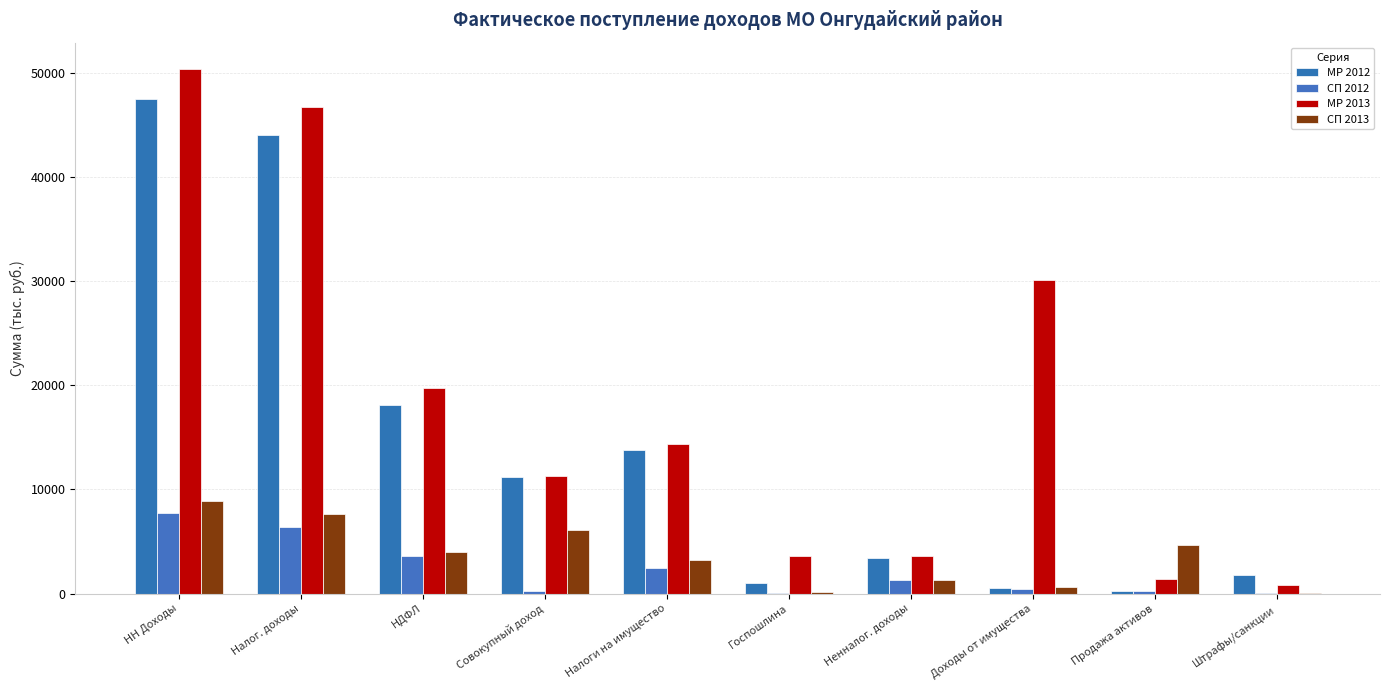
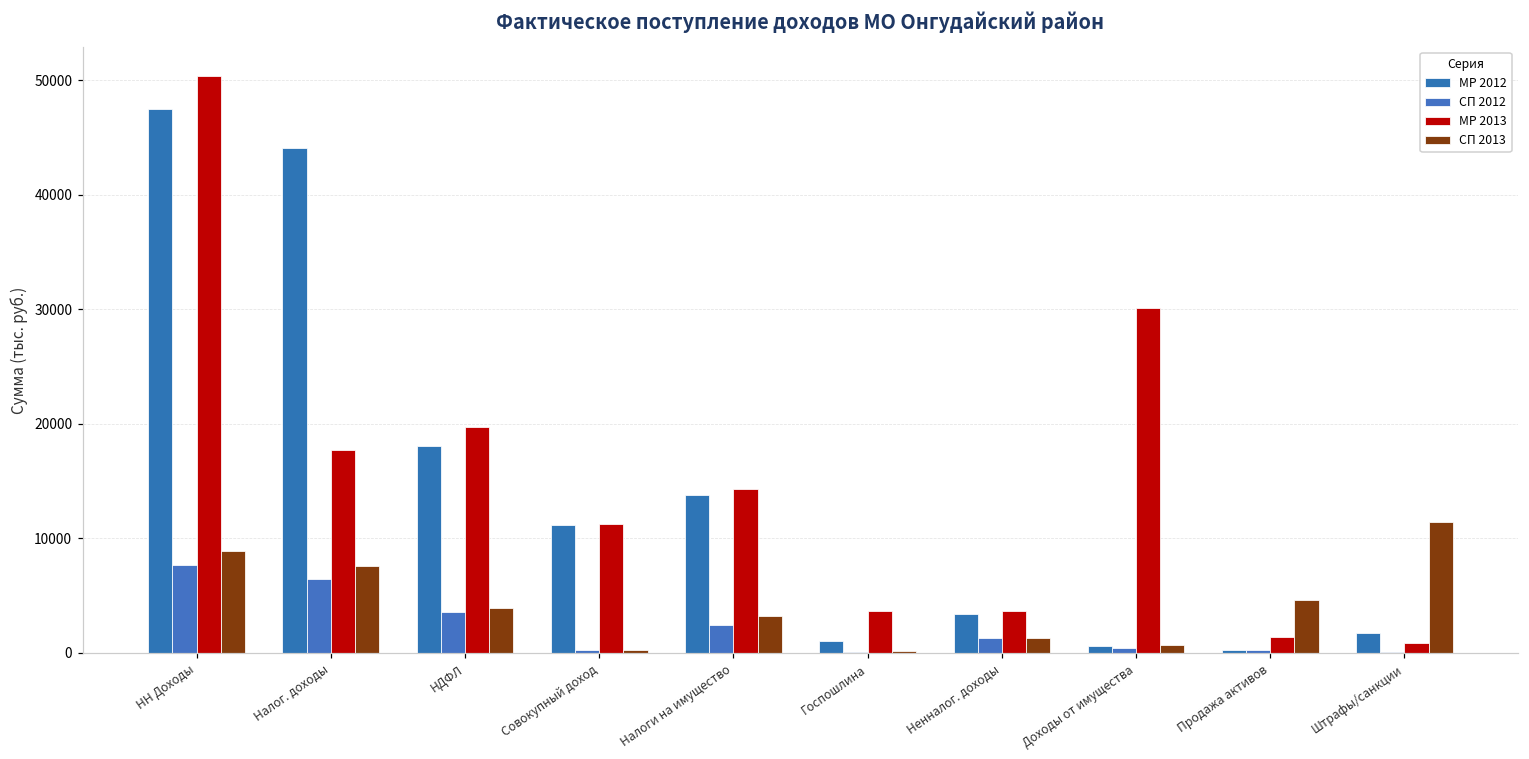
  {
    "МР 2013": {
      "НН Доходы": 50400,
-     "Налог. доходы": 46800,
+     "Налог. доходы": 17700,
      "НДФЛ": 19800,
      "Совокупный доход": 11300,
      "Налоги на имущество": 14400,
      "Госпошлина": 3600,
      "Ненналог. доходы": 3600,
      "Доходы от имущества": 30200,
      "Продажа активов": 1400,
      "Штрафы/санкции": 800
    },
    "СП 2013": {
      "НН Доходы": 8900,
      "Налог. доходы": 7600,
      "НДФЛ": 3900,
-     "Совокупный доход": 6100,
+     "Совокупный доход": 300,
      "Налоги на имущество": 3300,
      "Ненналог. доходы": 1300,
      "Доходы от имущества": 700,
      "Продажа активов": 4700,
-     "Штрафы/санкции": 100
+     "Штрафы/санкции": 11500
    }
  }
